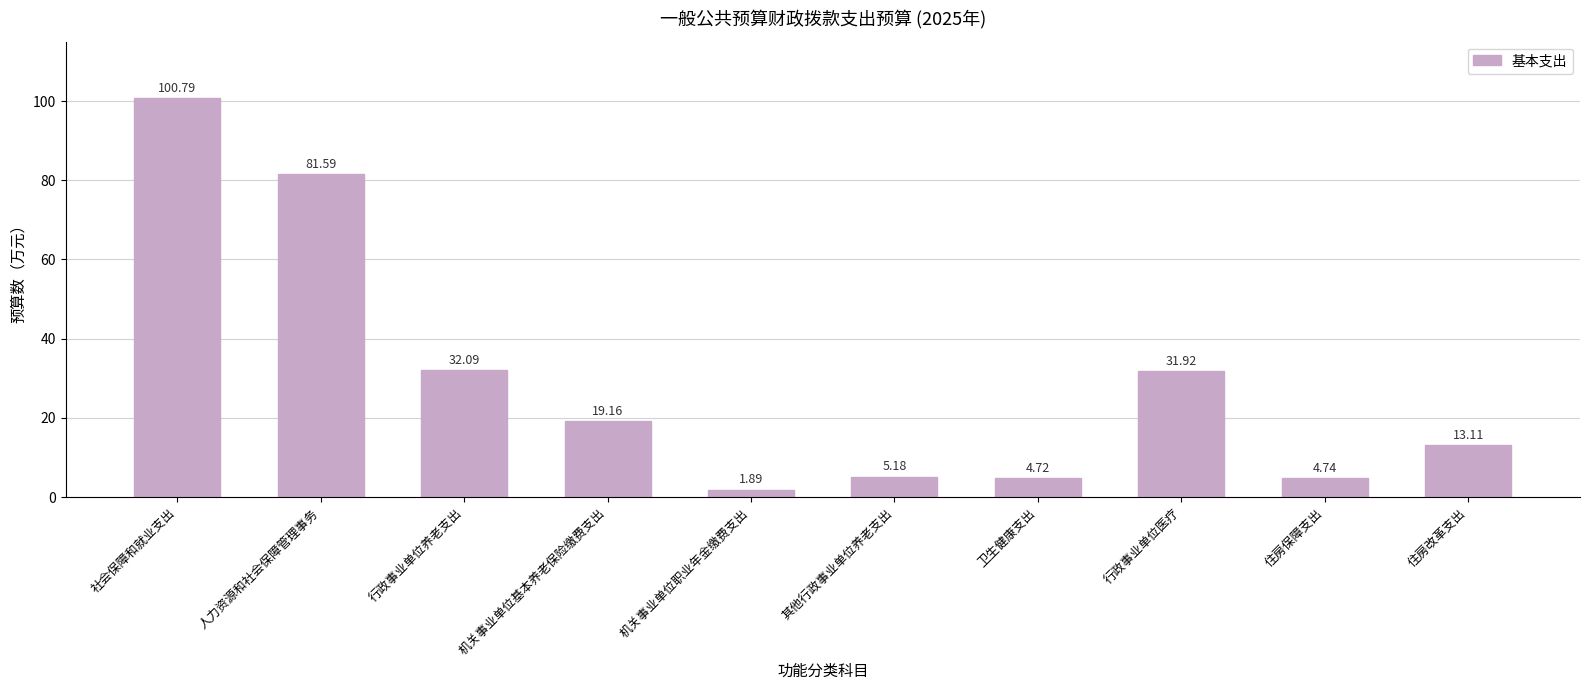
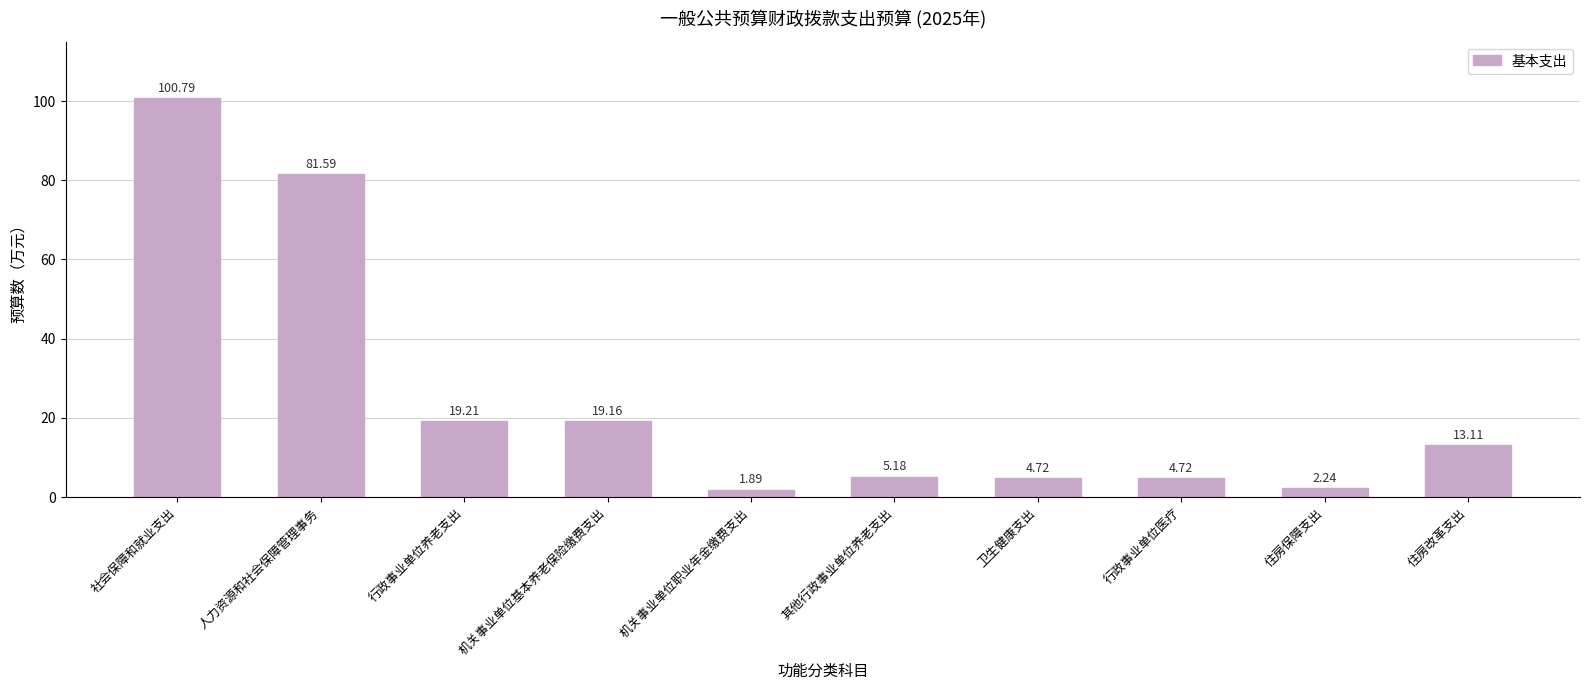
  {
    "社会保障和就业支出": 100.79,
    "人力资源和社会保障管理事务": 81.59,
-   "行政事业单位养老支出": 32.09,
+   "行政事业单位养老支出": 19.21,
    "机关事业单位基本养老保险缴费支出": 19.16,
    "机关事业单位职业年金缴费支出": 1.89,
    "其他行政事业单位养老支出": 5.18,
    "卫生健康支出": 4.72,
-   "行政事业单位医疗": 31.92,
-   "住房保障支出": 4.74,
+   "行政事业单位医疗": 4.72,
+   "住房保障支出": 2.24,
    "住房改革支出": 13.11
  }
